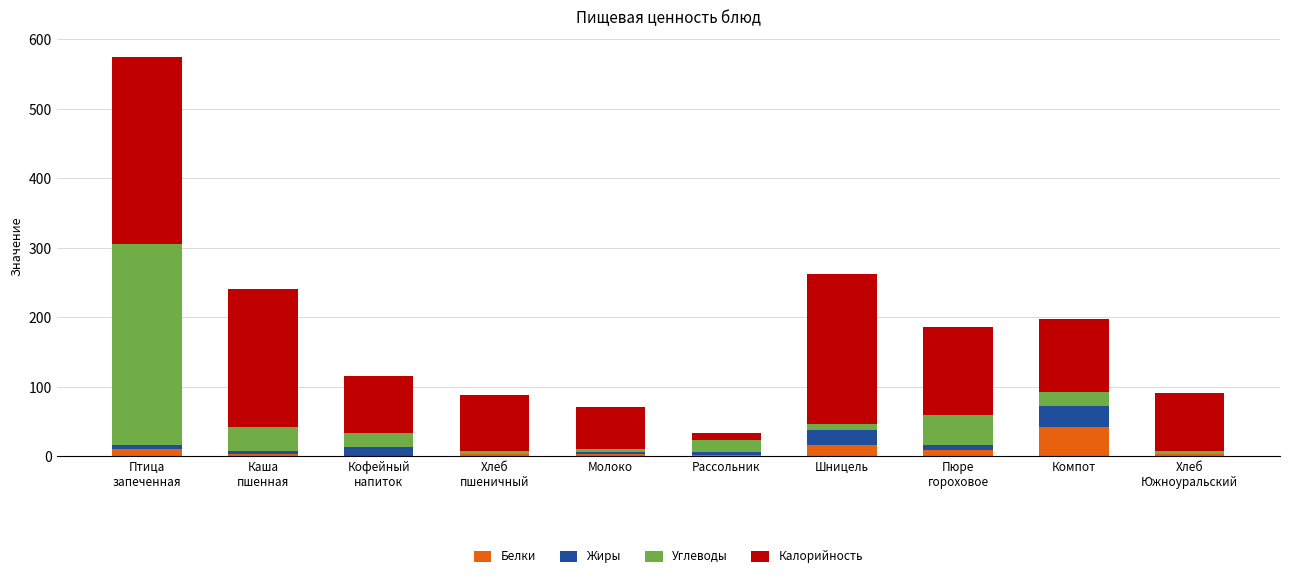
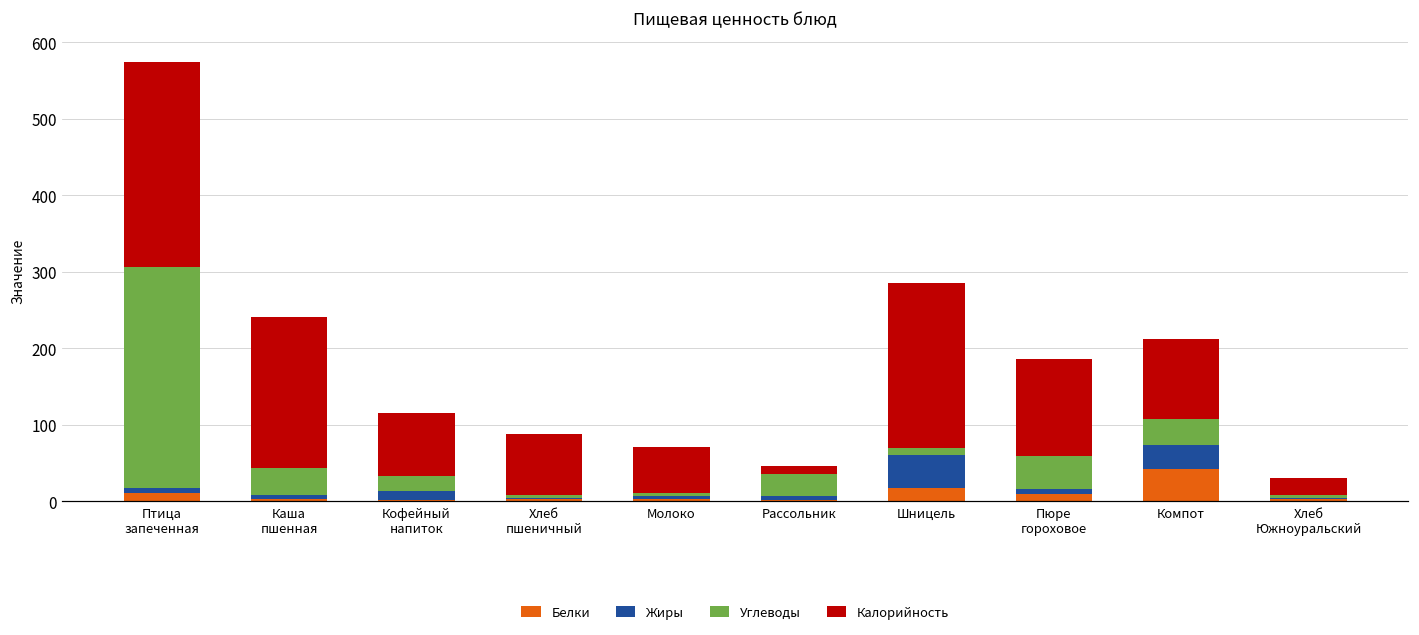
  {
    "Белки": {
      "Птица запеченная": 10,
      "Шницель": 20,
      "Пюре гороховое": 10,
      "Компот": 40
    },
    "Жиры": {
      "Птица запеченная": 10,
      "Каша пшенная": 10,
      "Кофейный напиток": 10,
      "Рассольник": 10,
-     "Шницель": 20,
+     "Шницель": 40,
      "Пюре гороховое": 10,
      "Компот": 30
    },
    "Углеводы": {
      "Птица запеченная": 290,
      "Каша пшенная": 40,
      "Кофейный напиток": 20,
      "Хлеб пшеничный": 0,
      "Молоко": 0,
-     "Рассольник": 20,
+     "Рассольник": 30,
      "Шницель": 10,
      "Пюре гороховое": 40,
-     "Компот": 20,
+     "Компот": 40,
      "Хлеб Южноуральский": 0
    },
    "Калорийность": {
      "Птица запеченная": 270,
      "Каша пшенная": 200,
      "Кофейный напиток": 80,
      "Хлеб пшеничный": 80,
      "Молоко": 60,
      "Рассольник": 10,
      "Шницель": 220,
      "Пюре гороховое": 130,
      "Компот": 100,
-     "Хлеб Южноуральский": 80
+     "Хлеб Южноуральский": 20
    }
  }
